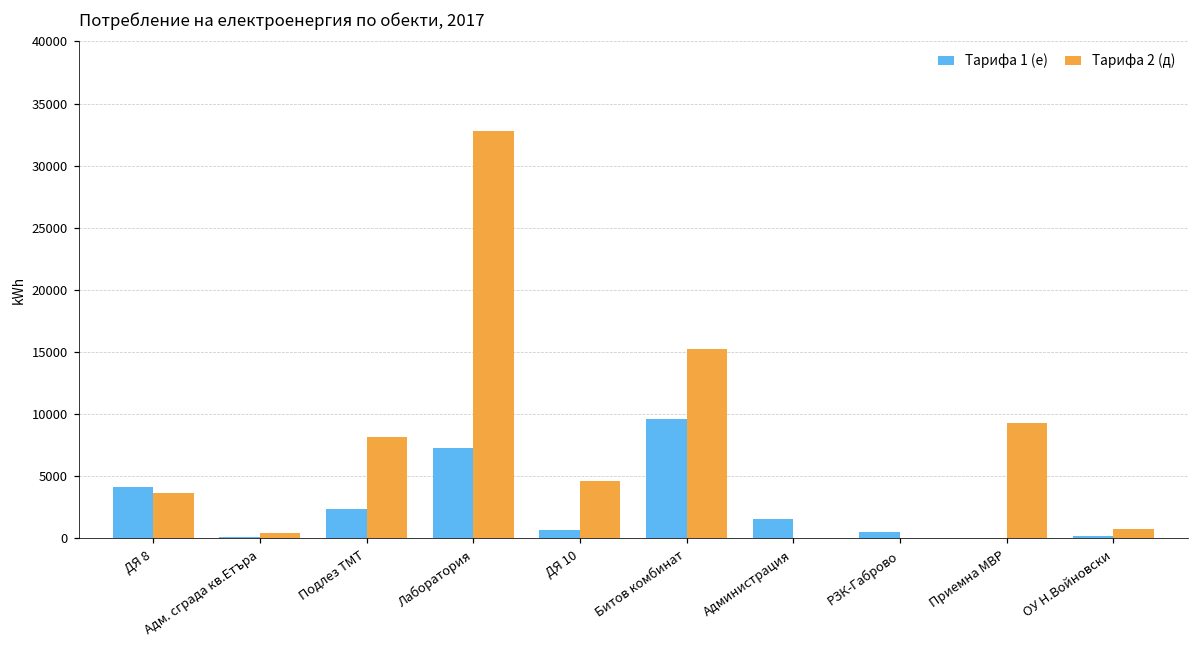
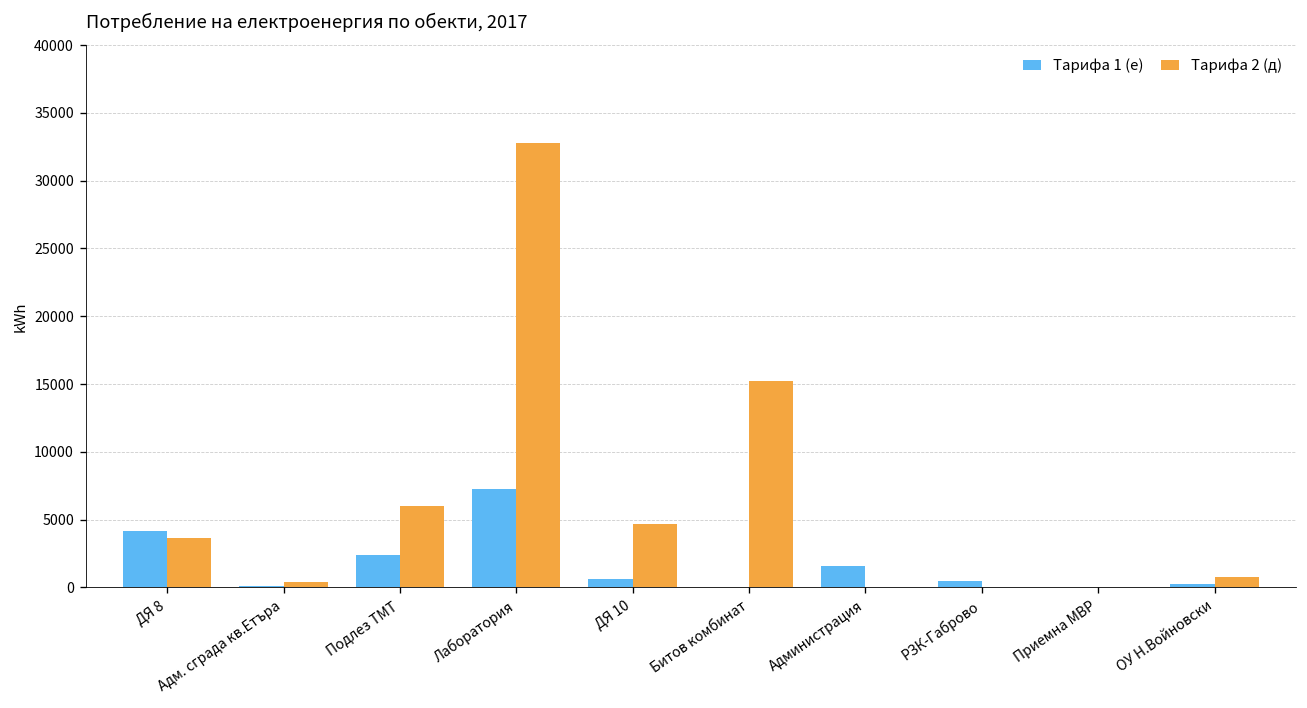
  {
    "Тарифа 1 (е)": {
      "ДЯ 8": 4200,
      "Подлез ТМТ": 2400,
      "Лаборатория": 7300,
      "ДЯ 10": 600,
-     "Битов комбинат": 9600,
+     "Битов комбинат": 0,
      "Администрация": 1600,
      "РЗК-Габрово": 500,
      "ОУ Н.Войновски": 200
    },
    "Тарифа 2 (д)": {
      "ДЯ 8": 3600,
      "Адм. сграда кв.Етъра": 400,
-     "Подлез ТМТ": 8100,
+     "Подлез ТМТ": 6000,
      "Лаборатория": 32800,
      "ДЯ 10": 4700,
      "Битов комбинат": 15200,
-     "Приемна МВР": 9300,
+     "Приемна МВР": 0,
      "ОУ Н.Войновски": 800
    }
  }
